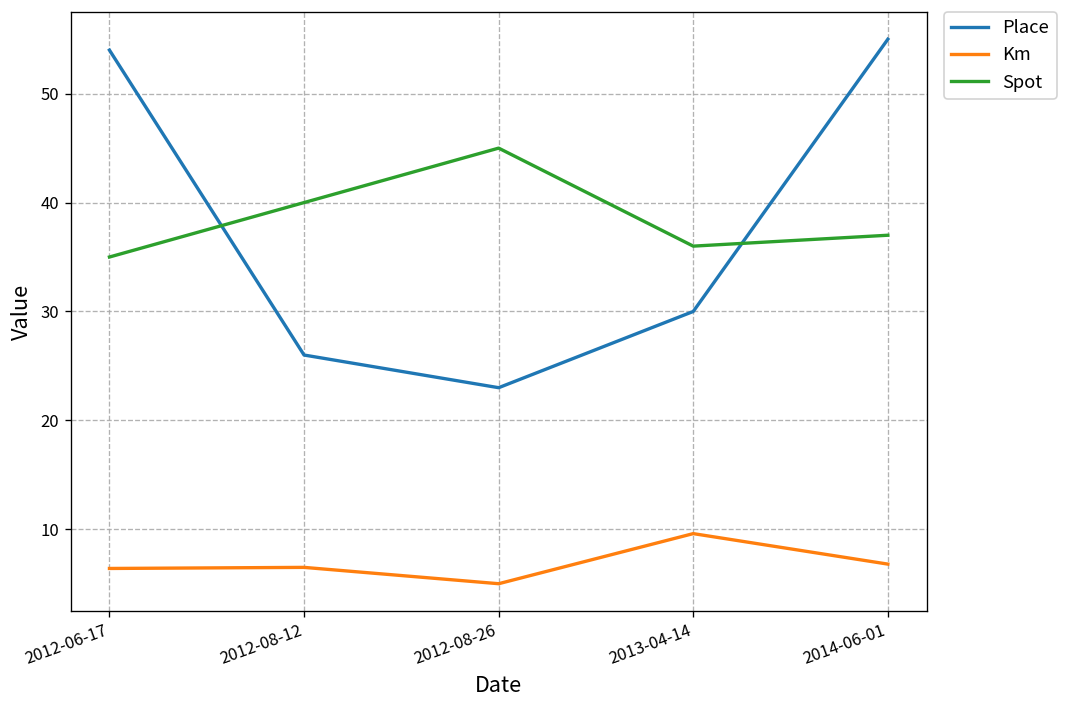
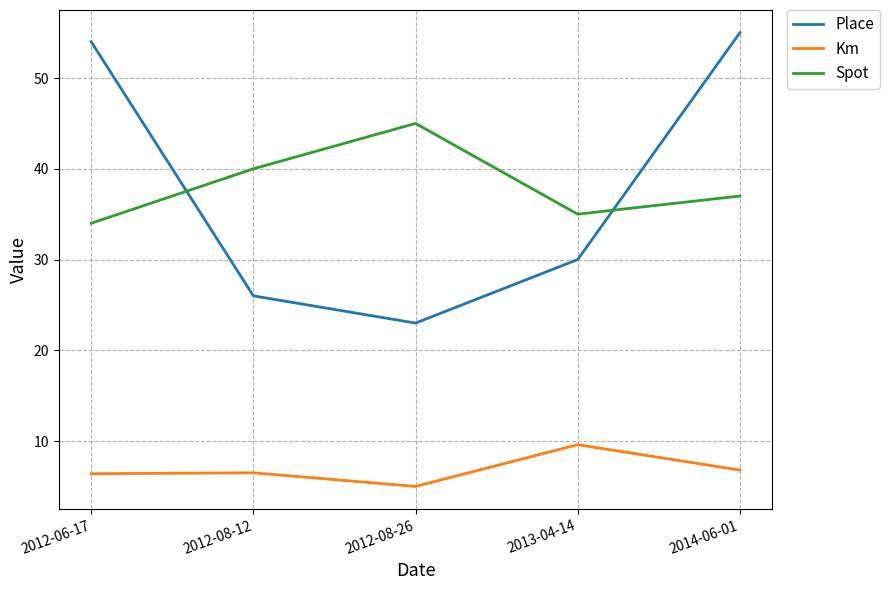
  {
    "Place": {
      "2012-06-17": 54,
      "2012-08-12": 26,
      "2012-08-26": 23,
      "2013-04-14": 30,
      "2014-06-01": 55
    },
    "Km": {
      "2012-06-17": 6,
      "2012-08-12": 7,
      "2012-08-26": 5,
      "2013-04-14": 10,
      "2014-06-01": 7
    },
    "Spot": {
-     "2012-06-17": 35,
+     "2012-06-17": 34,
      "2012-08-12": 40,
      "2012-08-26": 45,
-     "2013-04-14": 36,
+     "2013-04-14": 35,
      "2014-06-01": 37
    }
  }
